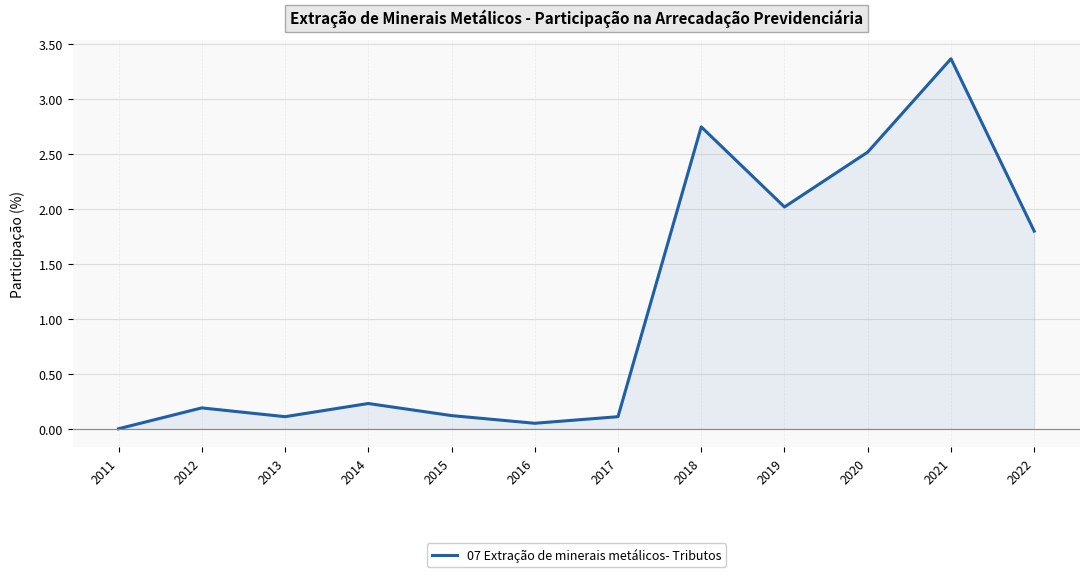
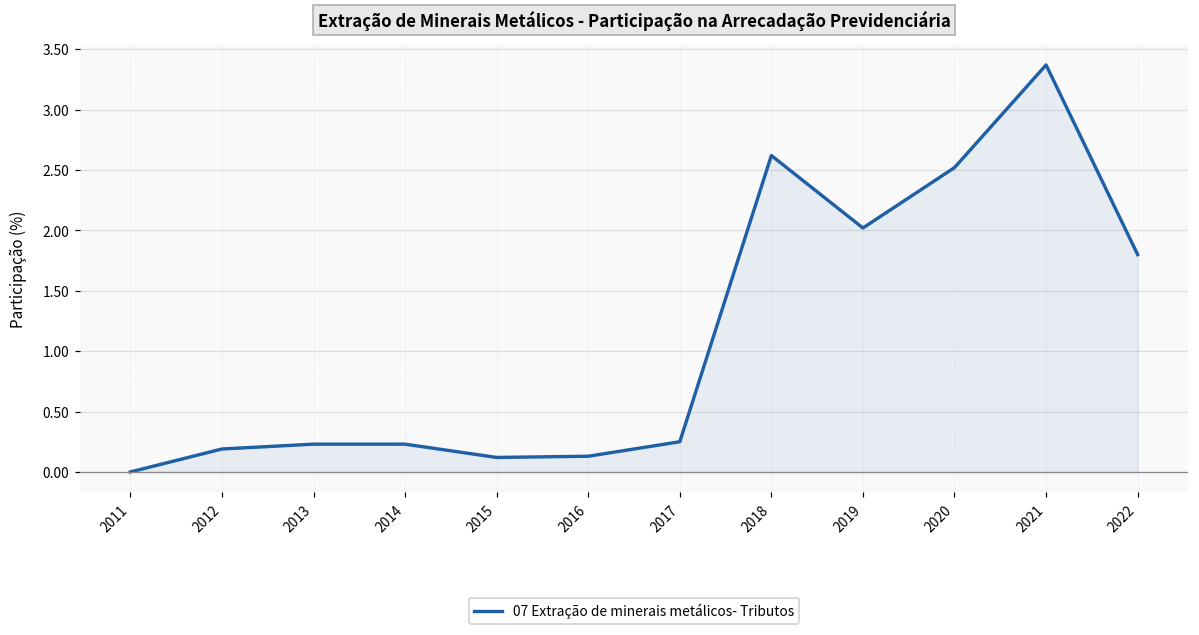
  {
    "2011": 0.00,
    "2012": 0.19,
-   "2013": 0.11,
+   "2013": 0.23,
    "2014": 0.23,
    "2015": 0.12,
-   "2016": 0.05,
-   "2017": 0.11,
-   "2018": 2.75,
+   "2016": 0.13,
+   "2017": 0.25,
+   "2018": 2.62,
    "2019": 2.02,
    "2020": 2.52,
    "2021": 3.37,
    "2022": 1.80
  }
